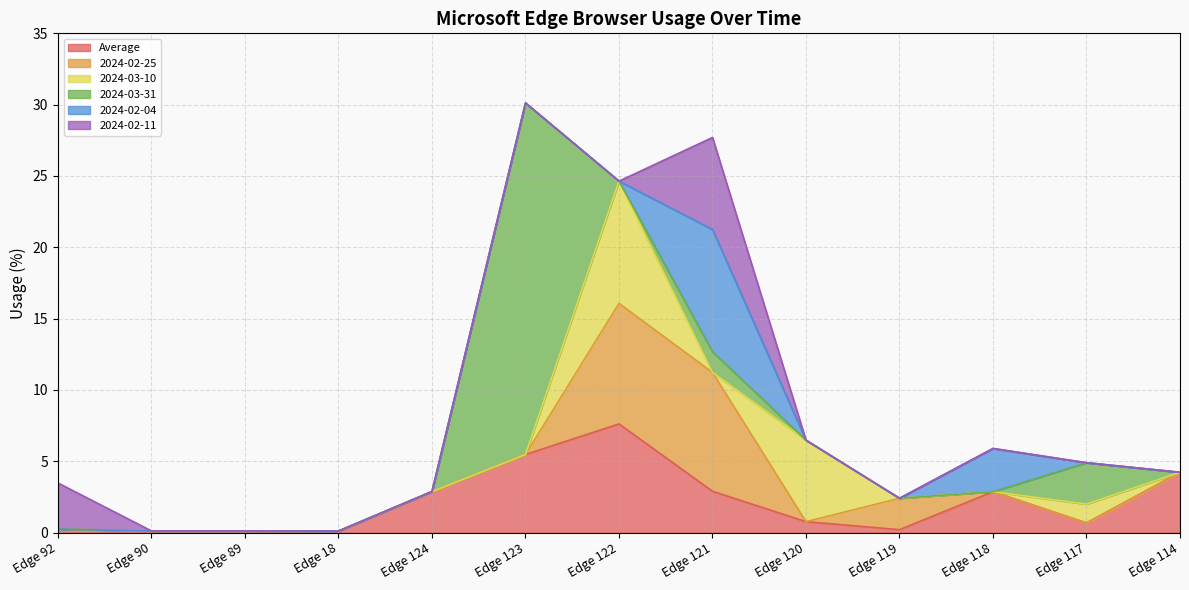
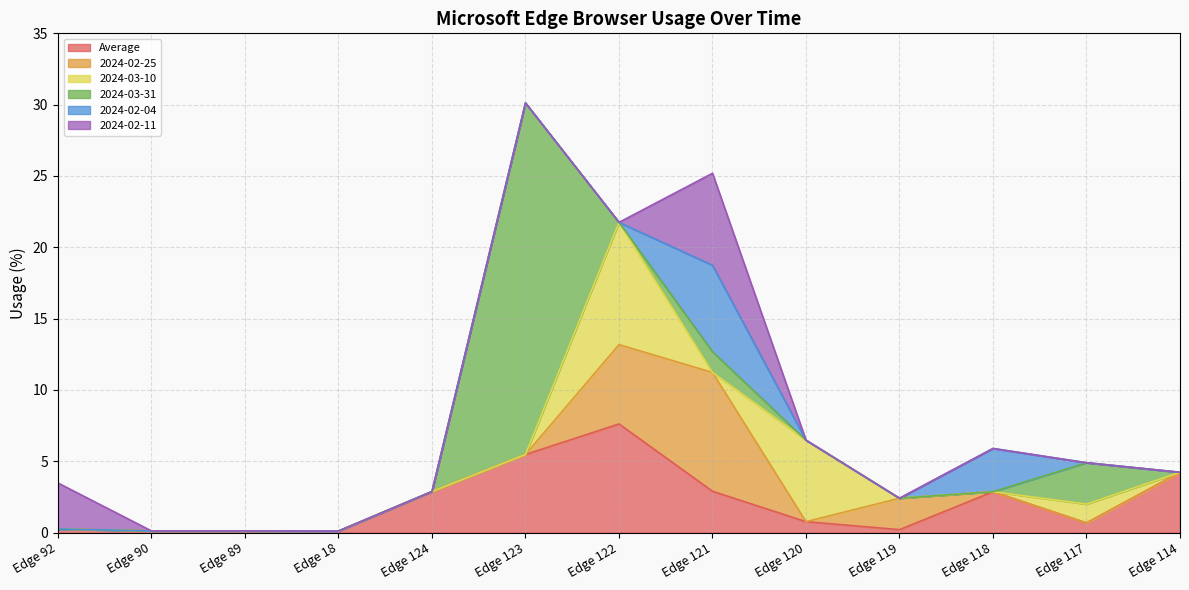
  {
    "Average": {
      "Edge 122": 7.6,
      "Edge 121": 2.9,
      "Edge 119": 0.2
    },
    "2024-02-25": {
-     "Edge 122": 8.5
+     "Edge 122": 5.6
    },
    "2024-03-10": {
      "Edge 117": 1.3
    },
    "2024-03-31": {
      "Edge 121": 1.4
    },
    "2024-02-04": {
-     "Edge 121": 8.6
+     "Edge 121": 6.1
    },
    "2024-02-11": {
      "Edge 92": 3.2,
      "Edge 121": 6.4
    }
  }
